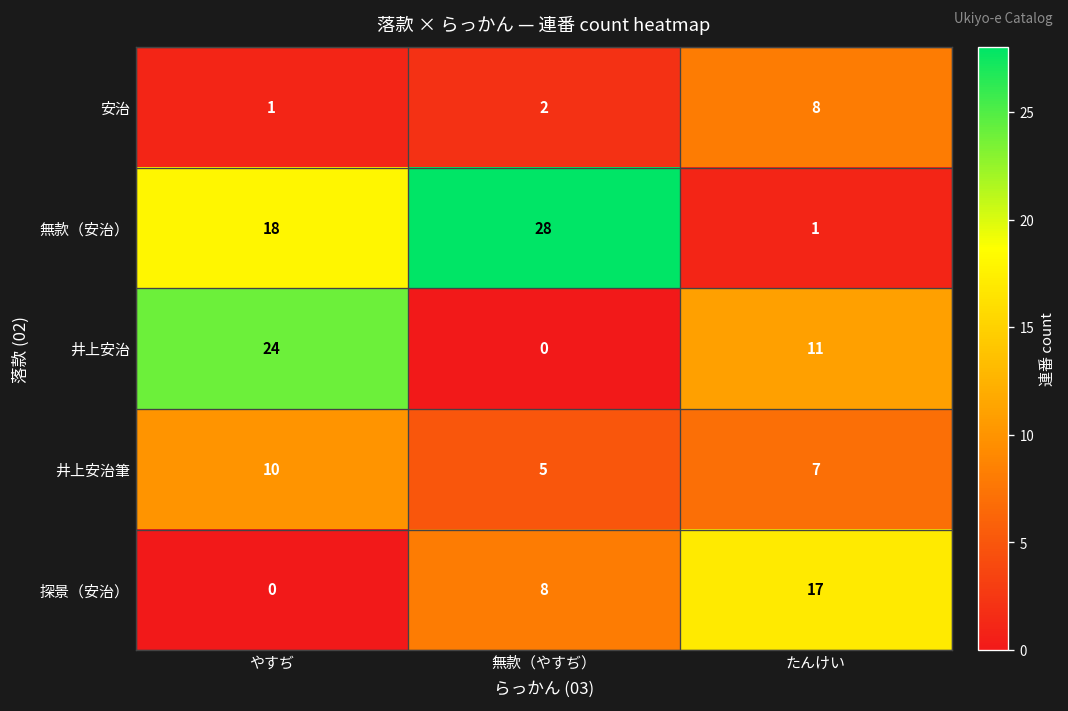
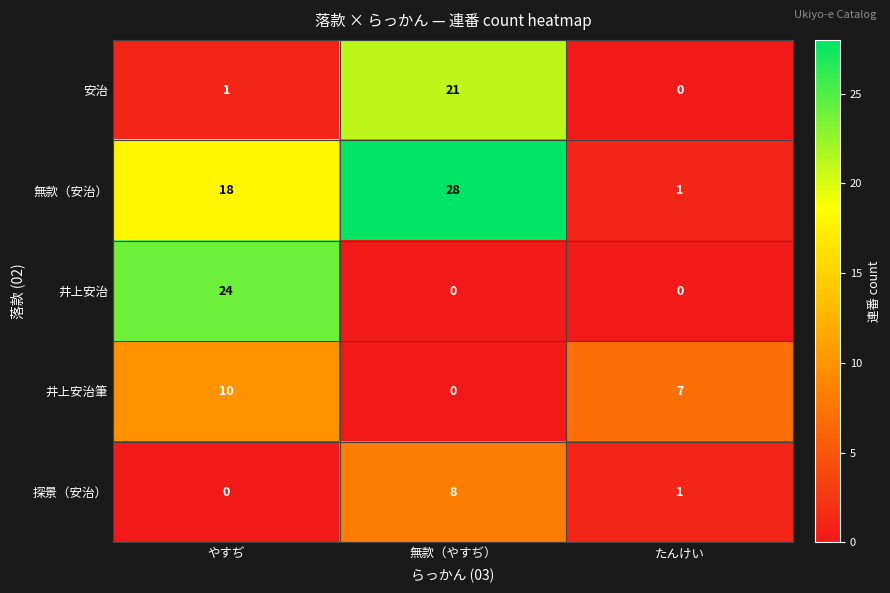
  {
    "安治": {
      "やすぢ": 1,
-     "無款（やすぢ）": 2,
-     "たんけい": 8
+     "無款（やすぢ）": 21,
+     "たんけい": 0
    },
    "無款（安治）": {
      "やすぢ": 18,
      "無款（やすぢ）": 28,
      "たんけい": 1
    },
    "井上安治": {
      "やすぢ": 24,
      "無款（やすぢ）": 0,
-     "たんけい": 11
+     "たんけい": 0
    },
    "井上安治筆": {
      "やすぢ": 10,
-     "無款（やすぢ）": 5,
+     "無款（やすぢ）": 0,
      "たんけい": 7
    },
    "探景（安治）": {
      "やすぢ": 0,
      "無款（やすぢ）": 8,
-     "たんけい": 17
+     "たんけい": 1
    }
  }
